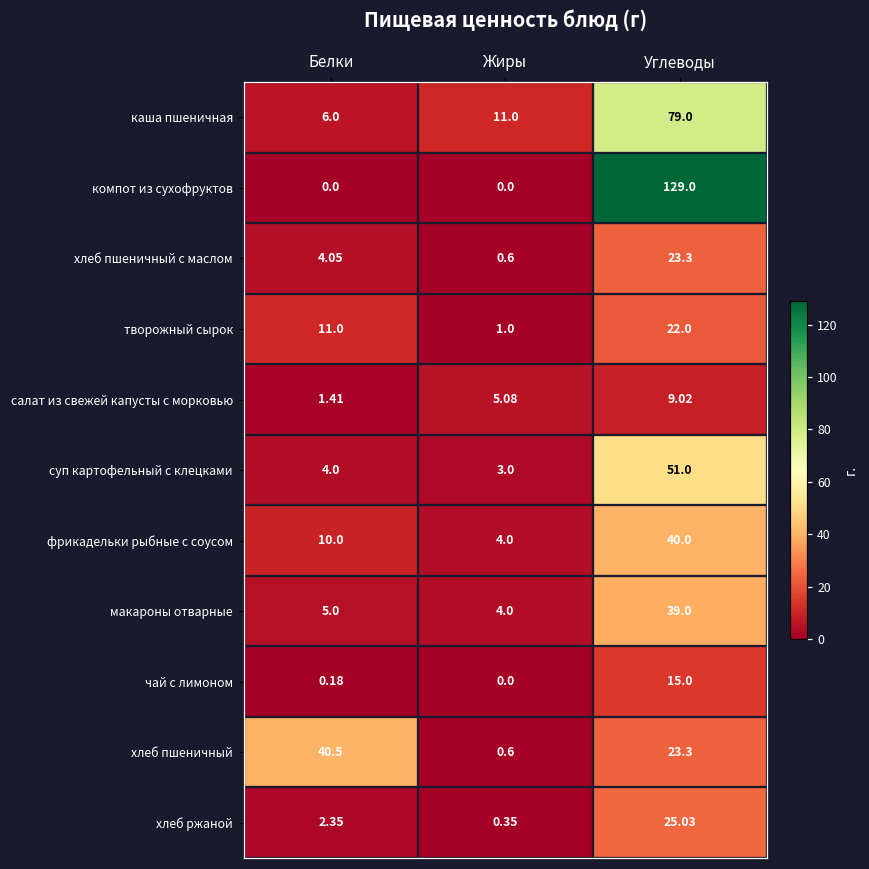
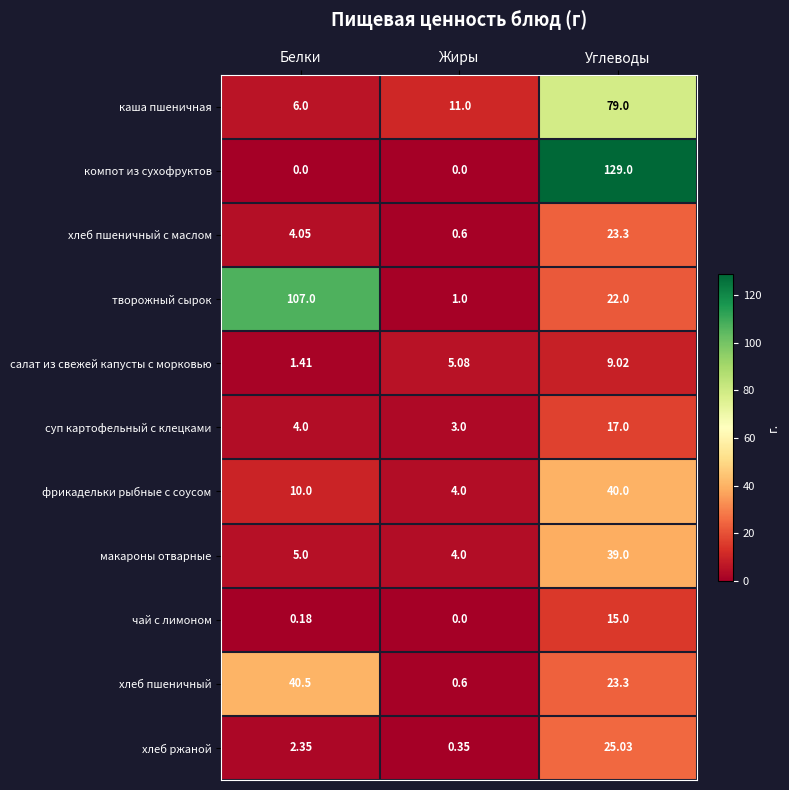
  {
    "каша пшеничная": {
      "Белки": 6.0,
      "Жиры": 11.0,
      "Углеводы": 79.0
    },
    "компот из сухофруктов": {
      "Белки": 0.0,
      "Жиры": 0.0,
      "Углеводы": 129.0
    },
    "хлеб пшеничный с маслом": {
      "Белки": 4.05,
      "Жиры": 0.6,
      "Углеводы": 23.3
    },
    "творожный сырок": {
-     "Белки": 11.0,
+     "Белки": 107.0,
      "Жиры": 1.0,
      "Углеводы": 22.0
    },
    "салат из свежей капусты с морковью": {
      "Белки": 1.41,
      "Жиры": 5.08,
      "Углеводы": 9.02
    },
    "суп картофельный с клецками": {
      "Белки": 4.0,
      "Жиры": 3.0,
-     "Углеводы": 51.0
+     "Углеводы": 17.0
    },
    "фрикадельки рыбные с соусом": {
      "Белки": 10.0,
      "Жиры": 4.0,
      "Углеводы": 40.0
    },
    "макароны отварные": {
      "Белки": 5.0,
      "Жиры": 4.0,
      "Углеводы": 39.0
    },
    "чай с лимоном": {
      "Белки": 0.18,
      "Жиры": 0.0,
      "Углеводы": 15.0
    },
    "хлеб пшеничный": {
      "Белки": 40.5,
      "Жиры": 0.6,
      "Углеводы": 23.3
    },
    "хлеб ржаной": {
      "Белки": 2.35,
      "Жиры": 0.35,
      "Углеводы": 25.03
    }
  }
